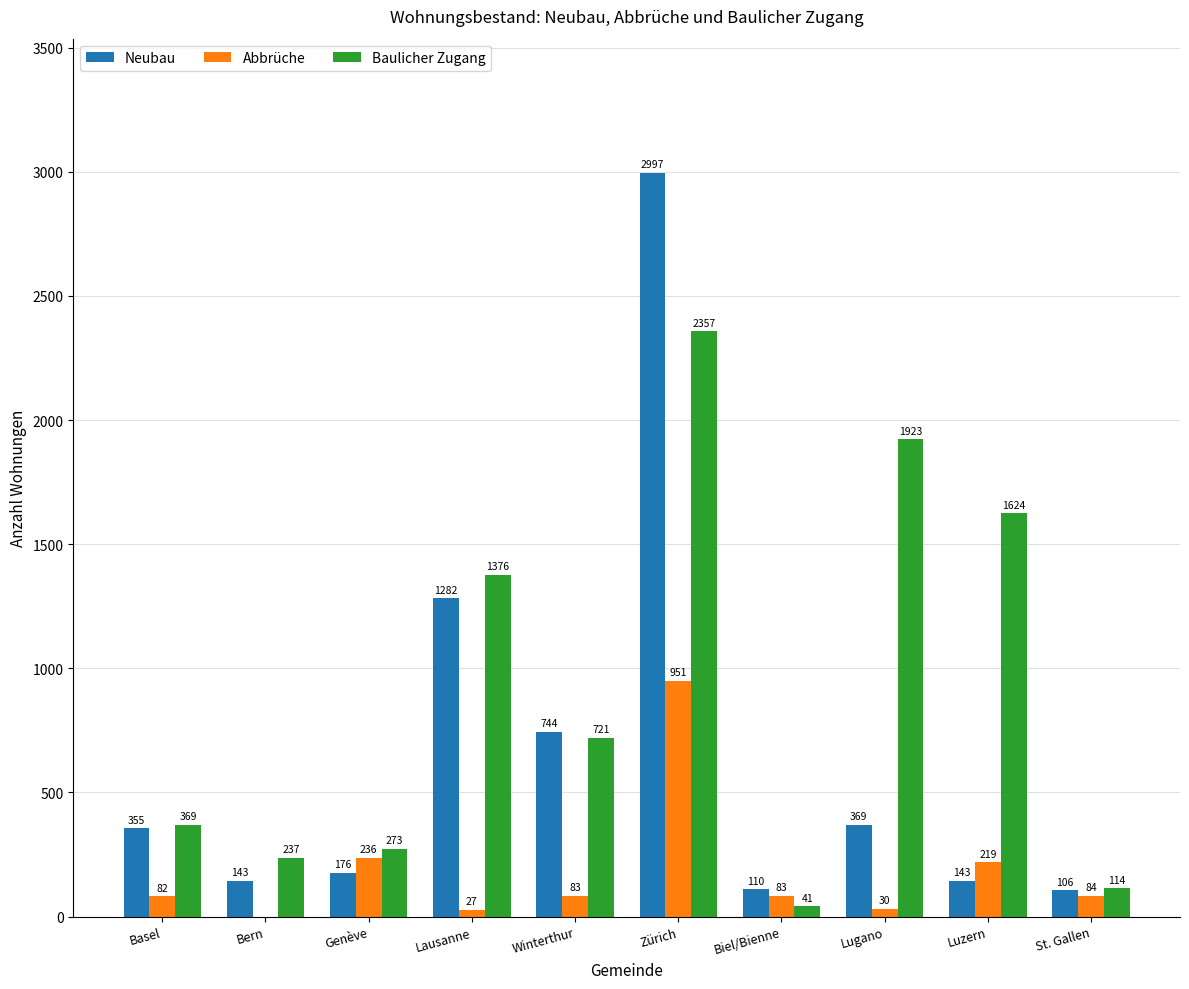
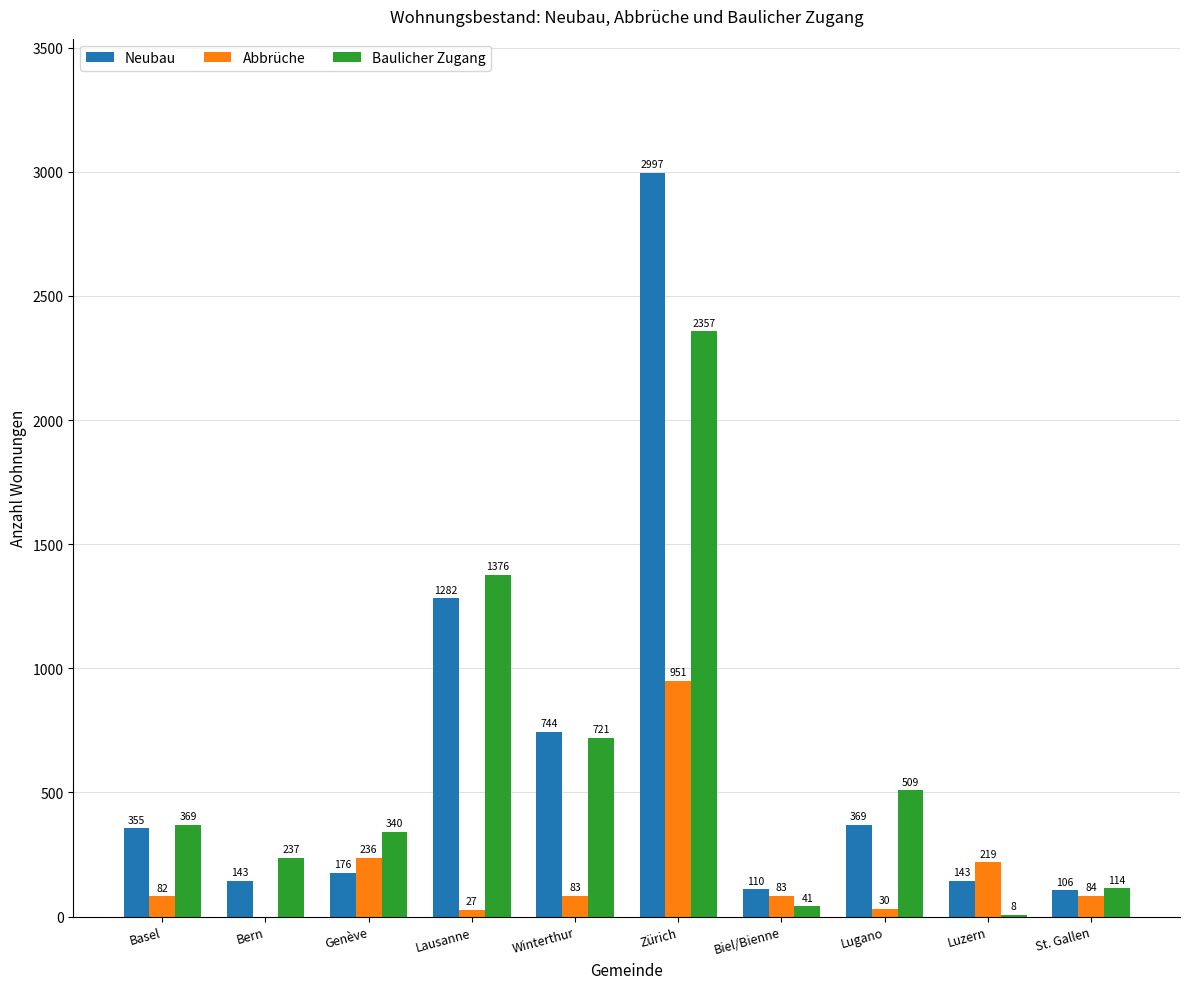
  {
    "Neubau": {
      "Basel": 355,
      "Bern": 143,
      "Genève": 176,
      "Lausanne": 1282,
      "Winterthur": 744,
      "Zürich": 2997,
      "Biel/Bienne": 110,
      "Lugano": 369,
      "Luzern": 143,
      "St. Gallen": 106
    },
    "Abbrüche": {
      "Basel": 82,
      "Genève": 236,
      "Lausanne": 27,
      "Winterthur": 83,
      "Zürich": 951,
      "Biel/Bienne": 83,
      "Lugano": 30,
      "Luzern": 219,
      "St. Gallen": 84
    },
    "Baulicher Zugang": {
      "Basel": 369,
      "Bern": 237,
-     "Genève": 273,
+     "Genève": 340,
      "Lausanne": 1376,
      "Winterthur": 721,
      "Zürich": 2357,
      "Biel/Bienne": 41,
-     "Lugano": 1923,
-     "Luzern": 1624,
+     "Lugano": 509,
+     "Luzern": 8,
      "St. Gallen": 114
    }
  }
